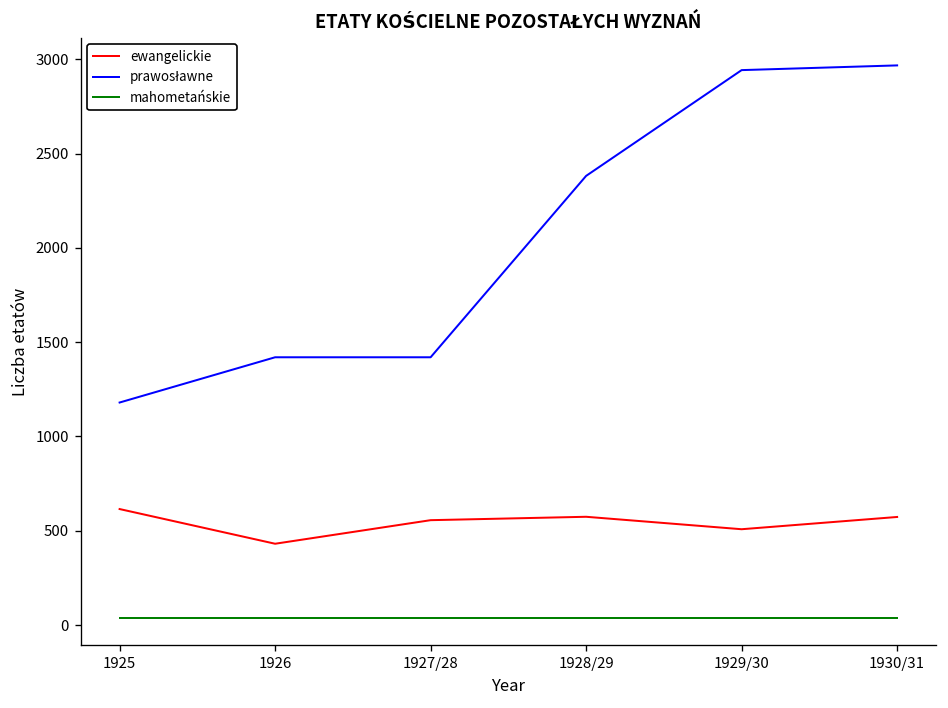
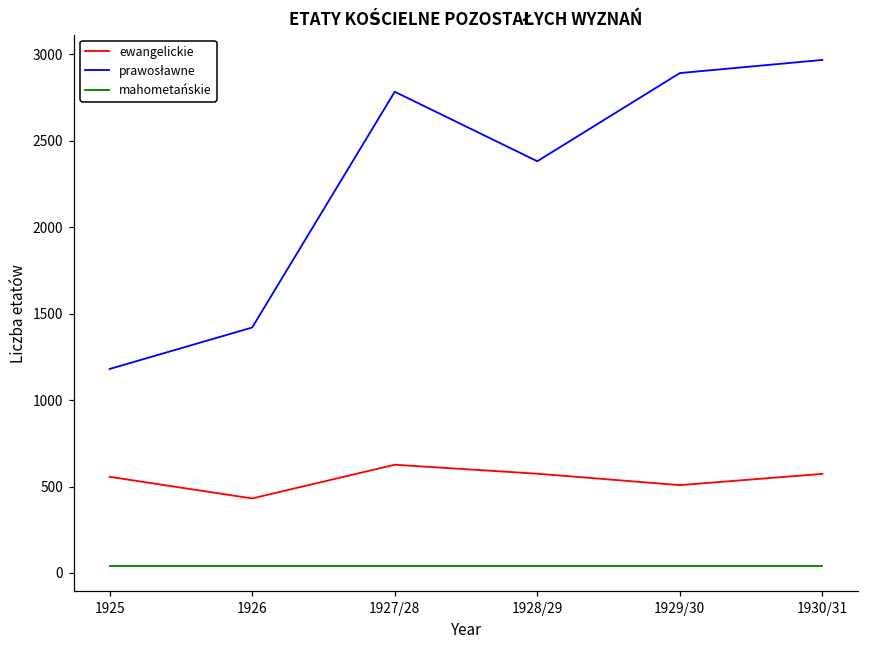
  {
    "ewangelickie": {
-     "1925": 620,
+     "1925": 560,
      "1926": 430,
-     "1927/28": 560,
+     "1927/28": 630,
      "1928/29": 570,
      "1929/30": 510,
      "1930/31": 570
    },
    "prawosławne": {
      "1925": 1180,
      "1926": 1420,
-     "1927/28": 1420,
+     "1927/28": 2780,
      "1928/29": 2380,
-     "1929/30": 2940,
+     "1929/30": 2890,
      "1930/31": 2970
    },
    "mahometańskie": {
      "1925": 40,
      "1926": 40,
      "1927/28": 40,
      "1928/29": 40,
      "1929/30": 40,
      "1930/31": 40
    }
  }
